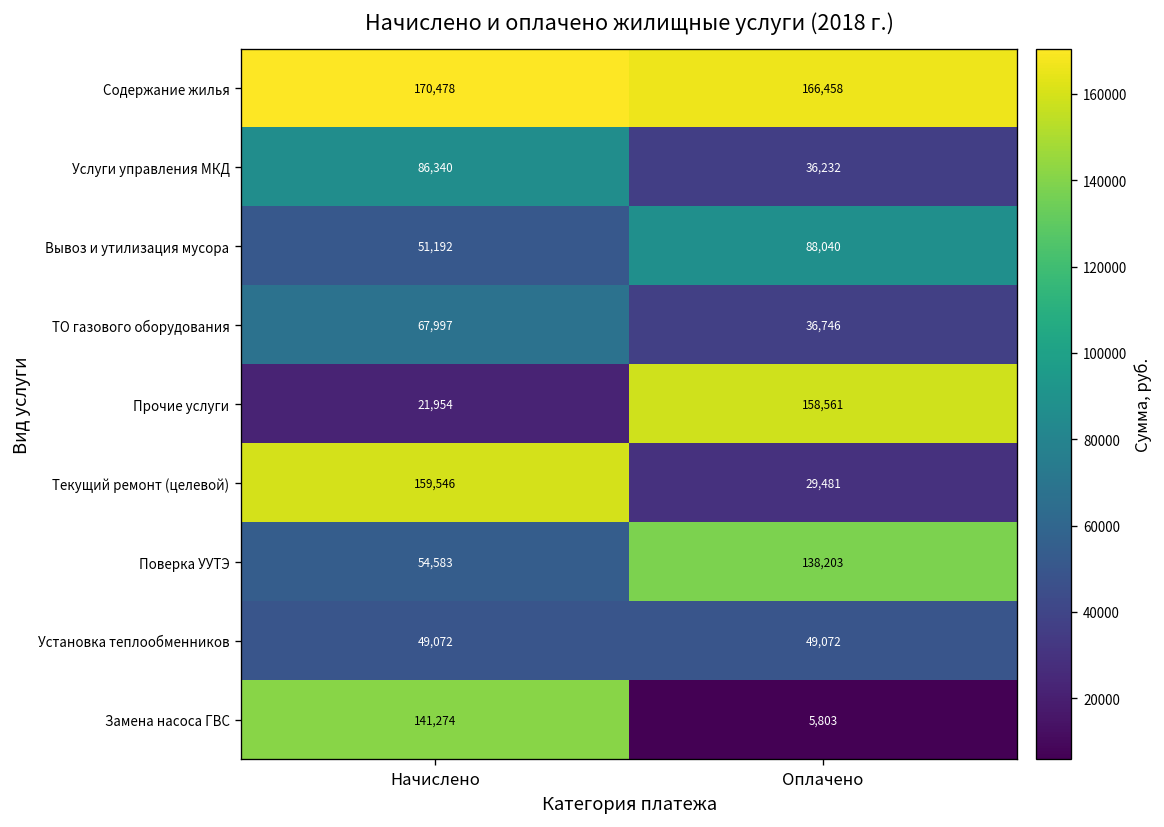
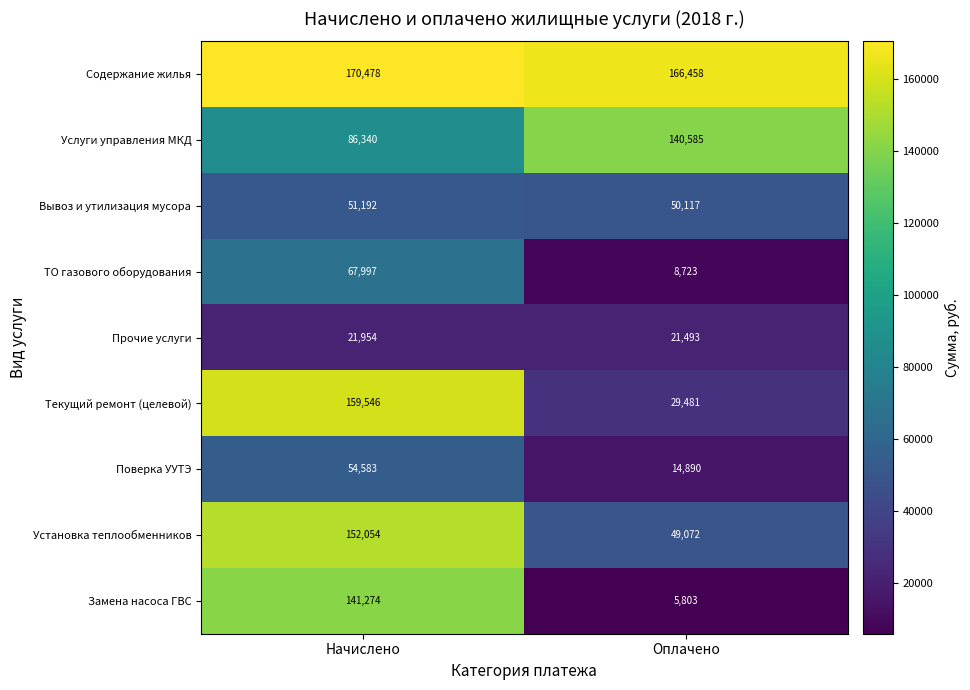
  {
    "Содержание жилья": {
      "Начислено": "170,478",
      "Оплачено": "166,458"
    },
    "Услуги управления МКД": {
      "Начислено": "86,340",
-     "Оплачено": "36,232"
+     "Оплачено": "140,585"
    },
    "Вывоз и утилизация мусора": {
      "Начислено": "51,192",
-     "Оплачено": "88,040"
+     "Оплачено": "50,117"
    },
    "ТО газового оборудования": {
      "Начислено": "67,997",
-     "Оплачено": "36,746"
+     "Оплачено": "8,723"
    },
    "Прочие услуги": {
      "Начислено": "21,954",
-     "Оплачено": "158,561"
+     "Оплачено": "21,493"
    },
    "Текущий ремонт (целевой)": {
      "Начислено": "159,546",
      "Оплачено": "29,481"
    },
    "Поверка УУТЭ": {
      "Начислено": "54,583",
-     "Оплачено": "138,203"
+     "Оплачено": "14,890"
    },
    "Установка теплообменников": {
-     "Начислено": "49,072",
+     "Начислено": "152,054",
      "Оплачено": "49,072"
    },
    "Замена насоса ГВС": {
      "Начислено": "141,274",
      "Оплачено": "5,803"
    }
  }
